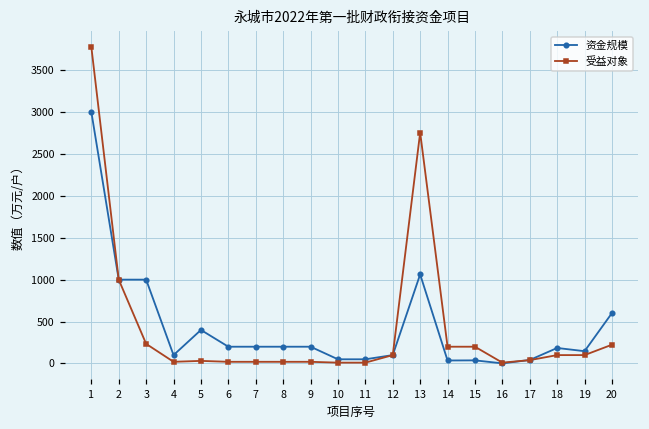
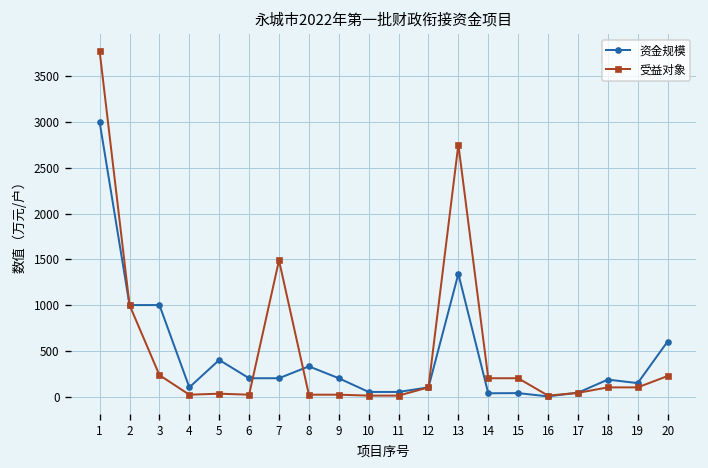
  {
    "资金规模": {
      "1": 3000,
      "3": 1000,
      "4": 100,
      "5": 400,
      "6": 200,
      "7": 200,
-     "8": 200,
+     "8": 300,
      "9": 200,
      "10": 100,
      "11": 100,
-     "13": 1100,
+     "13": 1300,
      "14": 0,
      "15": 0,
      "18": 200,
      "19": 100,
      "20": 600
    },
    "受益对象": {
      "1": 3800,
      "3": 200,
      "4": 0,
      "5": 0,
      "6": 0,
-     "7": 0,
+     "7": 1500,
      "8": 0,
      "9": 0,
      "10": 0,
      "11": 0,
      "13": 2800,
      "14": 200,
      "15": 200,
      "18": 100,
      "19": 100,
      "20": 200
    }
  }
